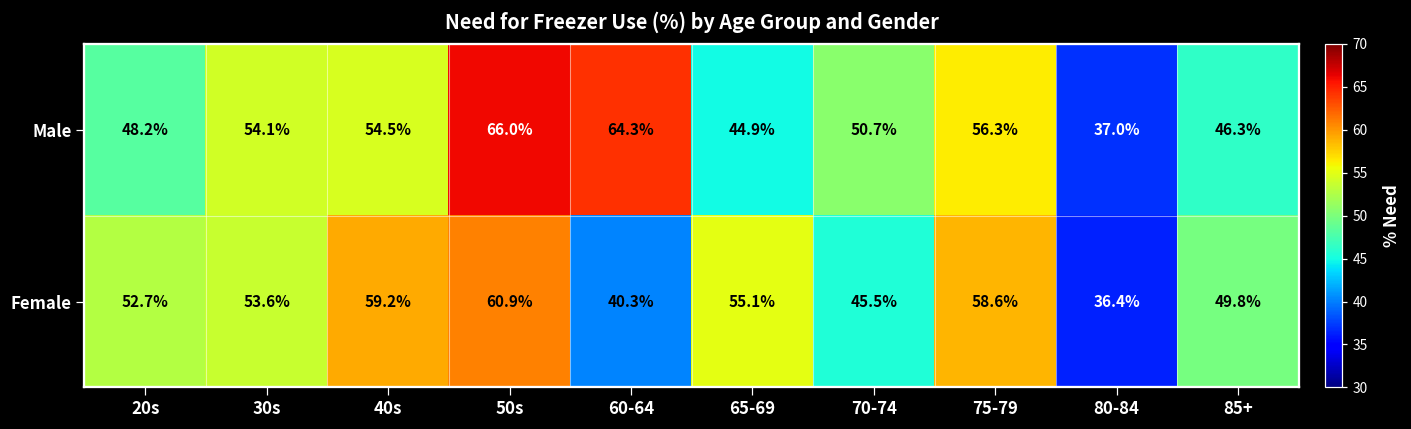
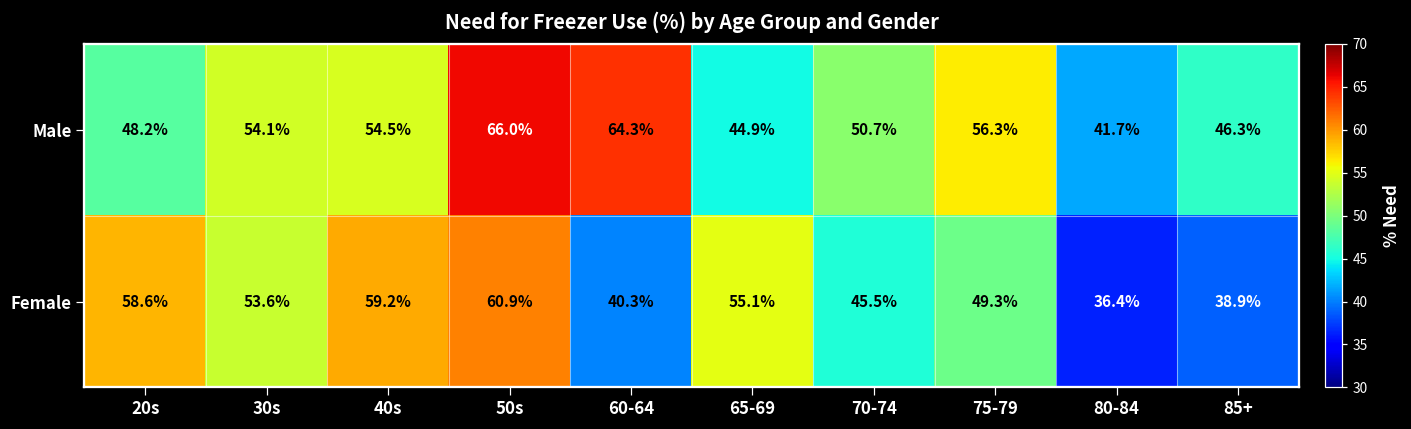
  {
    "Male": {
      "20s": "48.2%",
      "30s": "54.1%",
      "40s": "54.5%",
      "50s": "66.0%",
      "60-64": "64.3%",
      "65-69": "44.9%",
      "70-74": "50.7%",
      "75-79": "56.3%",
-     "80-84": "37.0%",
+     "80-84": "41.7%",
      "85+": "46.3%"
    },
    "Female": {
-     "20s": "52.7%",
+     "20s": "58.6%",
      "30s": "53.6%",
      "40s": "59.2%",
      "50s": "60.9%",
      "60-64": "40.3%",
      "65-69": "55.1%",
      "70-74": "45.5%",
-     "75-79": "58.6%",
+     "75-79": "49.3%",
      "80-84": "36.4%",
-     "85+": "49.8%"
+     "85+": "38.9%"
    }
  }
